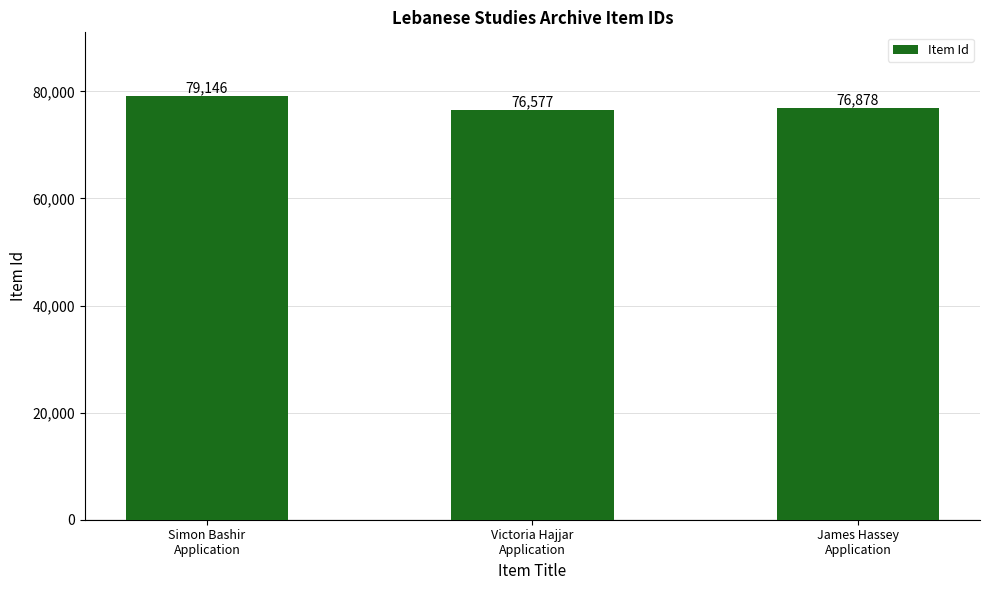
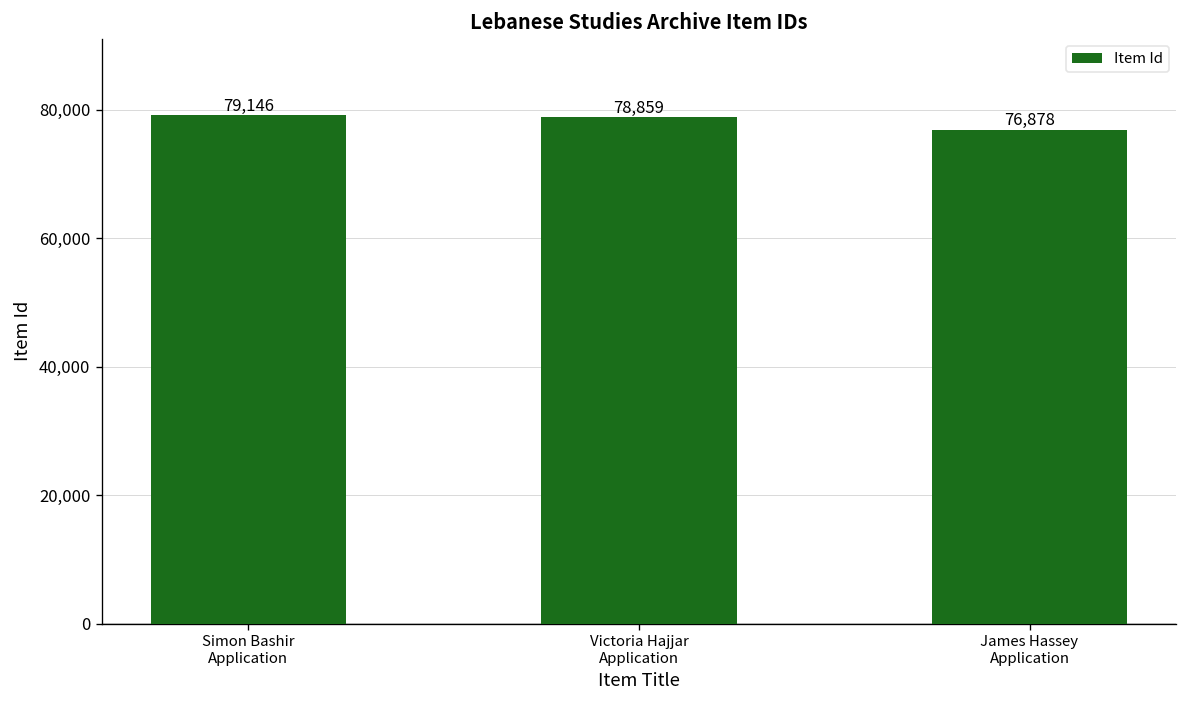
  {
    "Simon Bashir Application": "79,146",
-   "Victoria Hajjar Application": "76,577",
+   "Victoria Hajjar Application": "78,859",
    "James Hassey Application": "76,878"
  }
